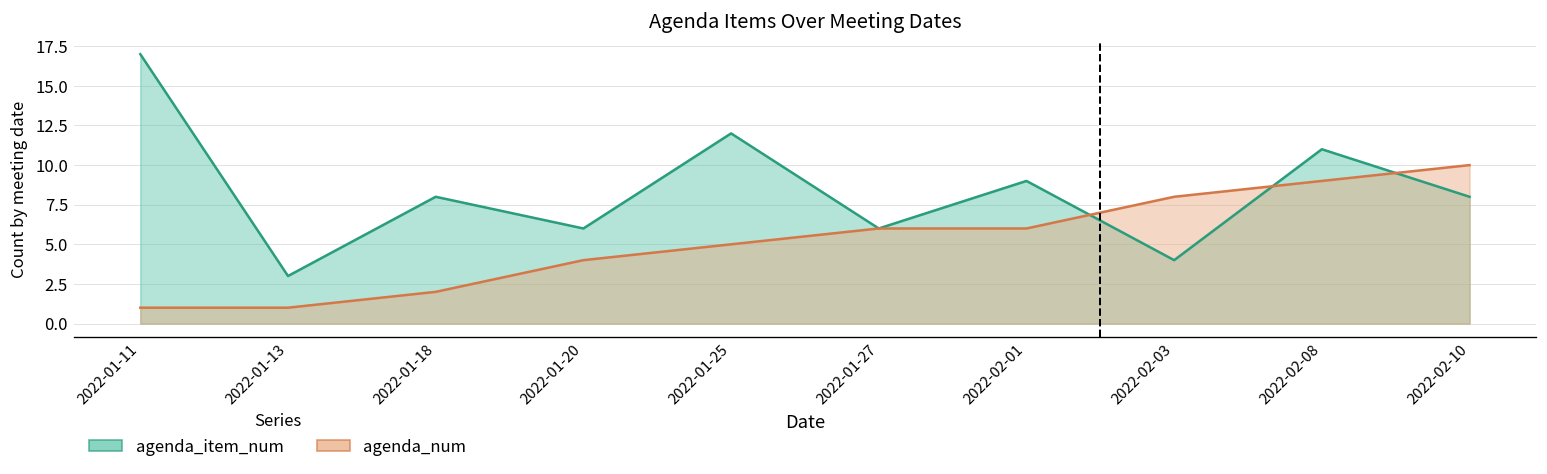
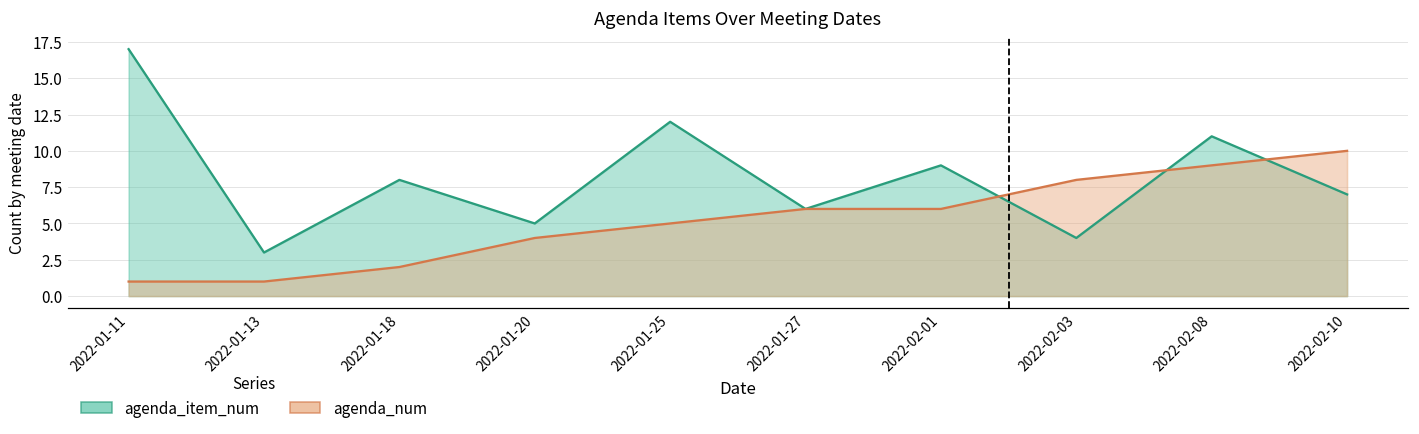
  {
    "agenda_item_num": {
      "2022-01-11": 17,
      "2022-01-13": 3,
      "2022-01-18": 8,
-     "2022-01-20": 6,
+     "2022-01-20": 5,
      "2022-01-25": 12,
      "2022-02-01": 9,
      "2022-02-03": 4,
      "2022-02-08": 11,
-     "2022-02-10": 8
+     "2022-02-10": 7
    },
    "agenda_num": {
      "2022-01-11": 1,
      "2022-01-13": 1,
      "2022-01-18": 2,
      "2022-01-20": 4,
      "2022-01-25": 5,
      "2022-02-01": 6,
      "2022-02-03": 8,
      "2022-02-08": 9,
      "2022-02-10": 10
    }
  }
